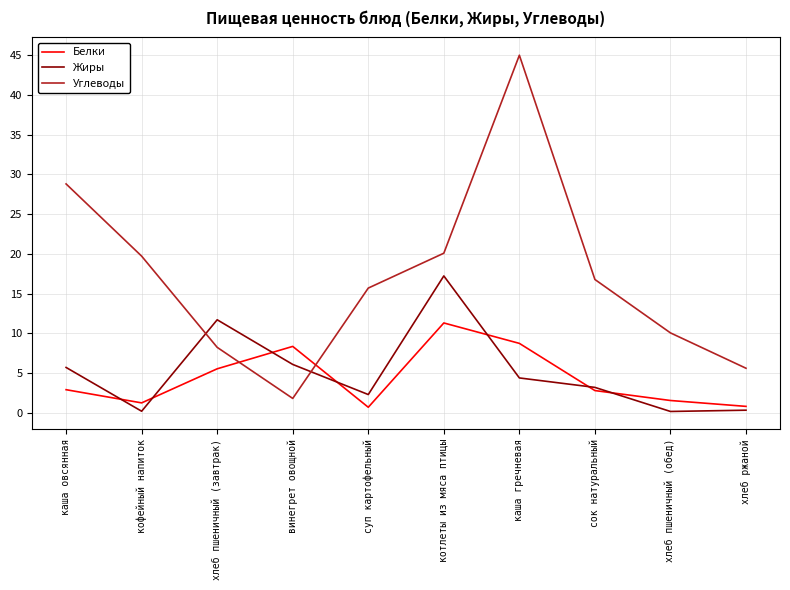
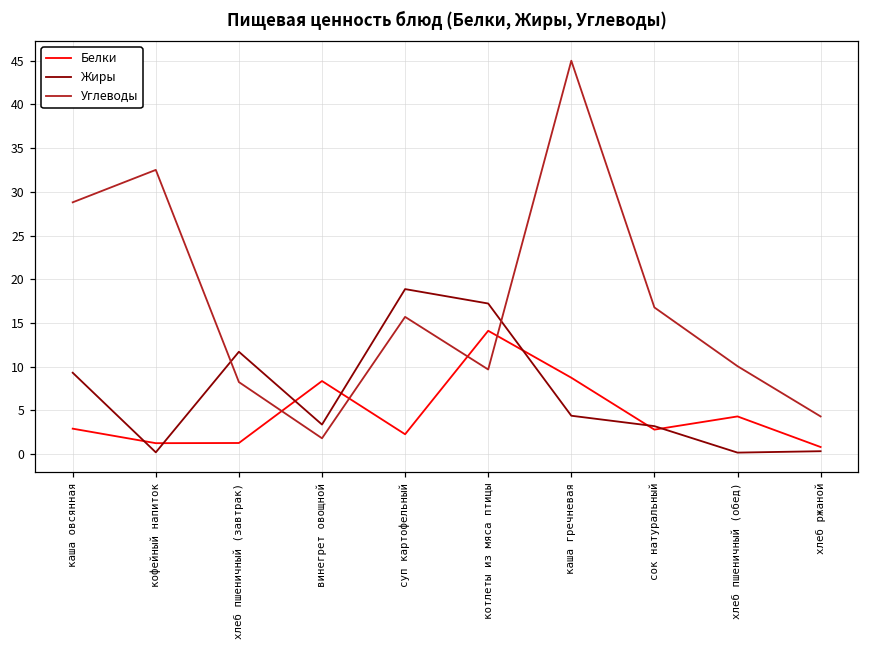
  {
    "Белки": {
      "каша овсянная": 3,
      "кофейный напиток": 1,
-     "хлеб пшеничный (завтрак)": 6,
+     "хлеб пшеничный (завтрак)": 1,
      "винегрет овощной": 8,
-     "суп картофельный": 1,
-     "котлеты из мяса птицы": 11,
+     "суп картофельный": 2,
+     "котлеты из мяса птицы": 14,
      "каша гречневая": 9,
      "сок натуральный": 3,
-     "хлеб пшеничный (обед)": 2,
+     "хлеб пшеничный (обед)": 4,
      "хлеб ржаной": 1
    },
    "Жиры": {
-     "каша овсянная": 6,
+     "каша овсянная": 9,
      "кофейный напиток": 0,
      "хлеб пшеничный (завтрак)": 12,
-     "винегрет овощной": 6,
-     "суп картофельный": 2,
+     "винегрет овощной": 3,
+     "суп картофельный": 19,
      "котлеты из мяса птицы": 17,
      "каша гречневая": 4,
      "сок натуральный": 3,
      "хлеб пшеничный (обед)": 0,
      "хлеб ржаной": 0
    },
    "Углеводы": {
      "каша овсянная": 29,
-     "кофейный напиток": 20,
+     "кофейный напиток": 33,
      "хлеб пшеничный (завтрак)": 8,
      "винегрет овощной": 2,
      "суп картофельный": 16,
-     "котлеты из мяса птицы": 20,
+     "котлеты из мяса птицы": 10,
      "каша гречневая": 45,
      "сок натуральный": 17,
      "хлеб пшеничный (обед)": 10,
-     "хлеб ржаной": 6
+     "хлеб ржаной": 4
    }
  }
